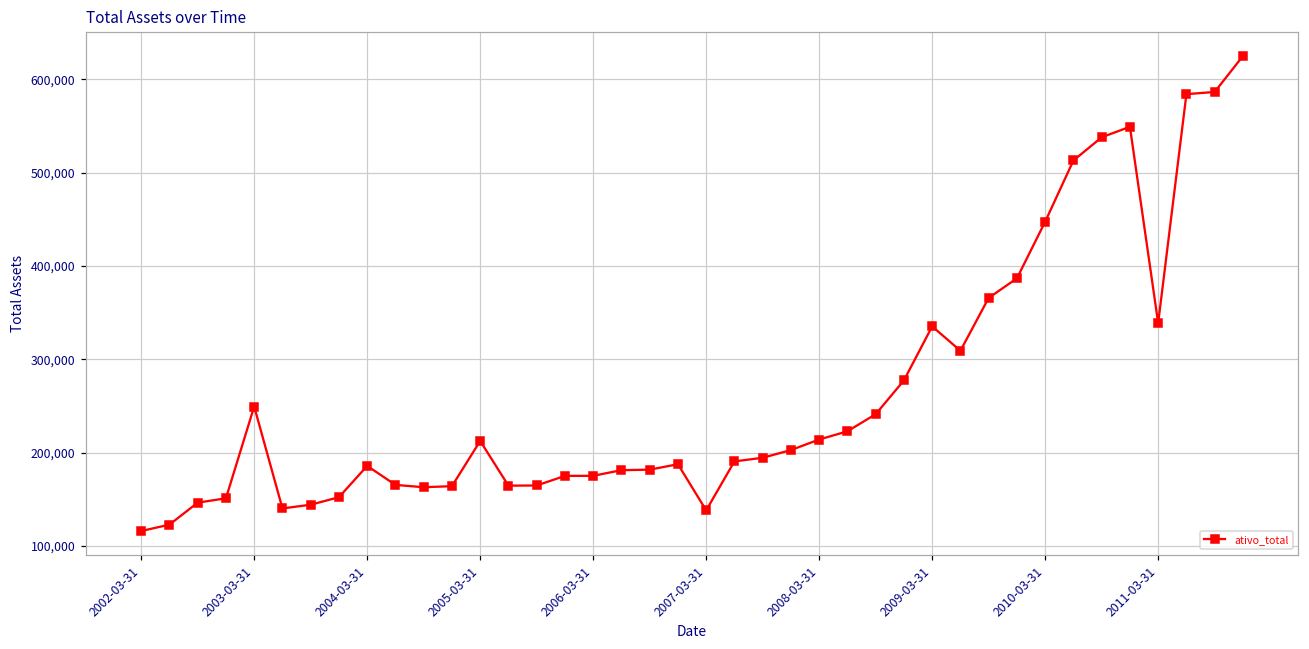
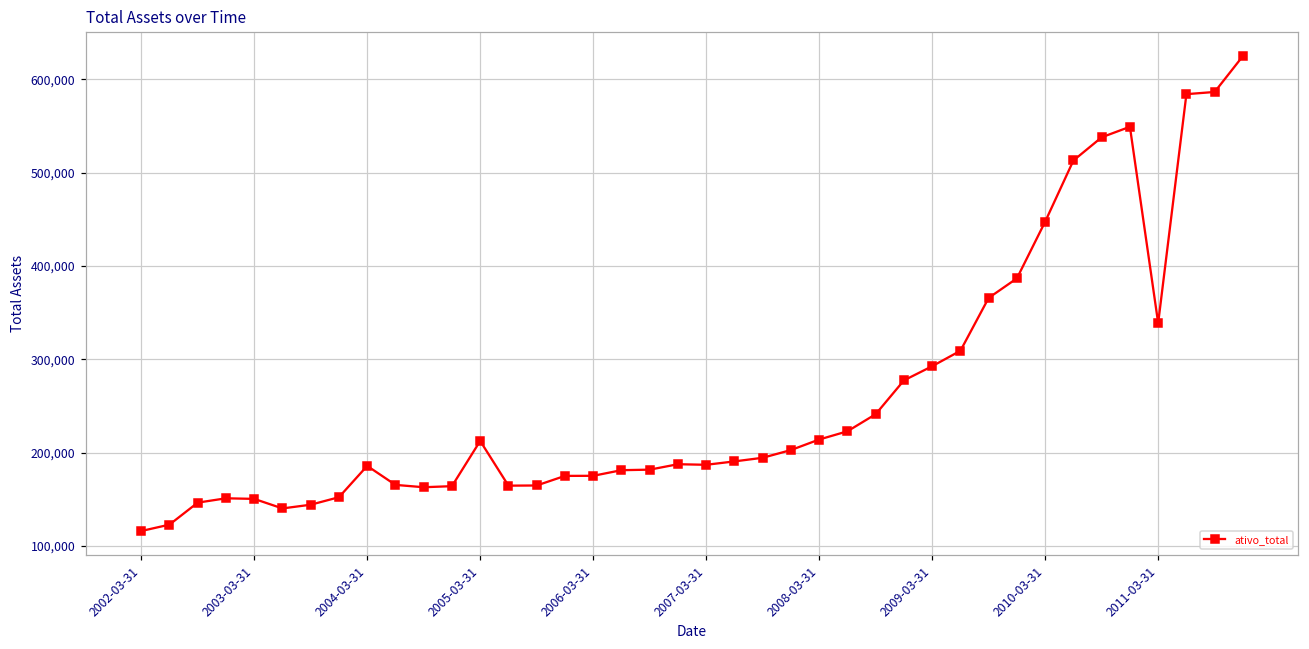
  {
    "2002-03-31": "120,000",
-   "2003-03-31": "250,000",
+   "2003-03-31": "150,000",
    "2004-03-31": "190,000",
    "2005-03-31": "210,000",
    "2006-03-31": "180,000",
-   "2007-03-31": "140,000",
+   "2007-03-31": "190,000",
    "2008-03-31": "210,000",
-   "2009-03-31": "340,000",
+   "2009-03-31": "290,000",
    "2010-03-31": "450,000",
    "2011-03-31": "340,000"
  }
